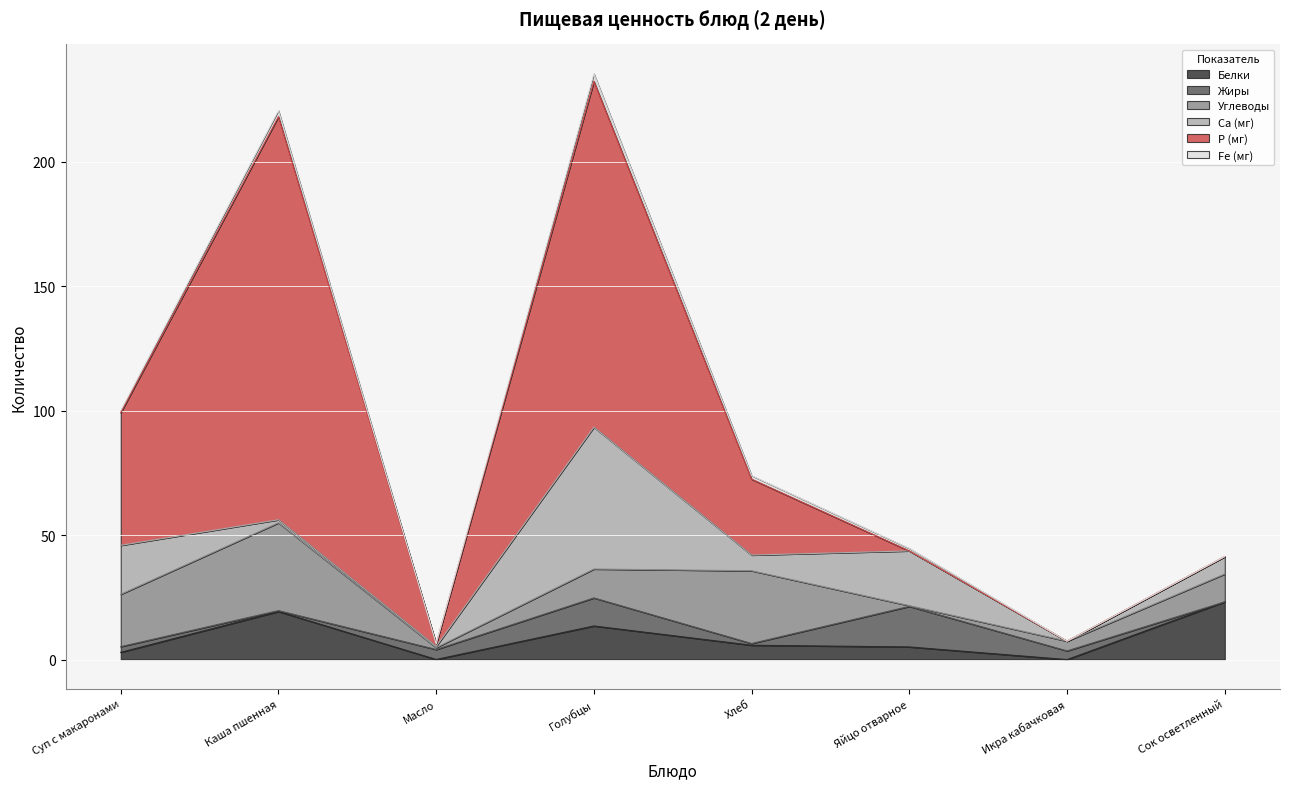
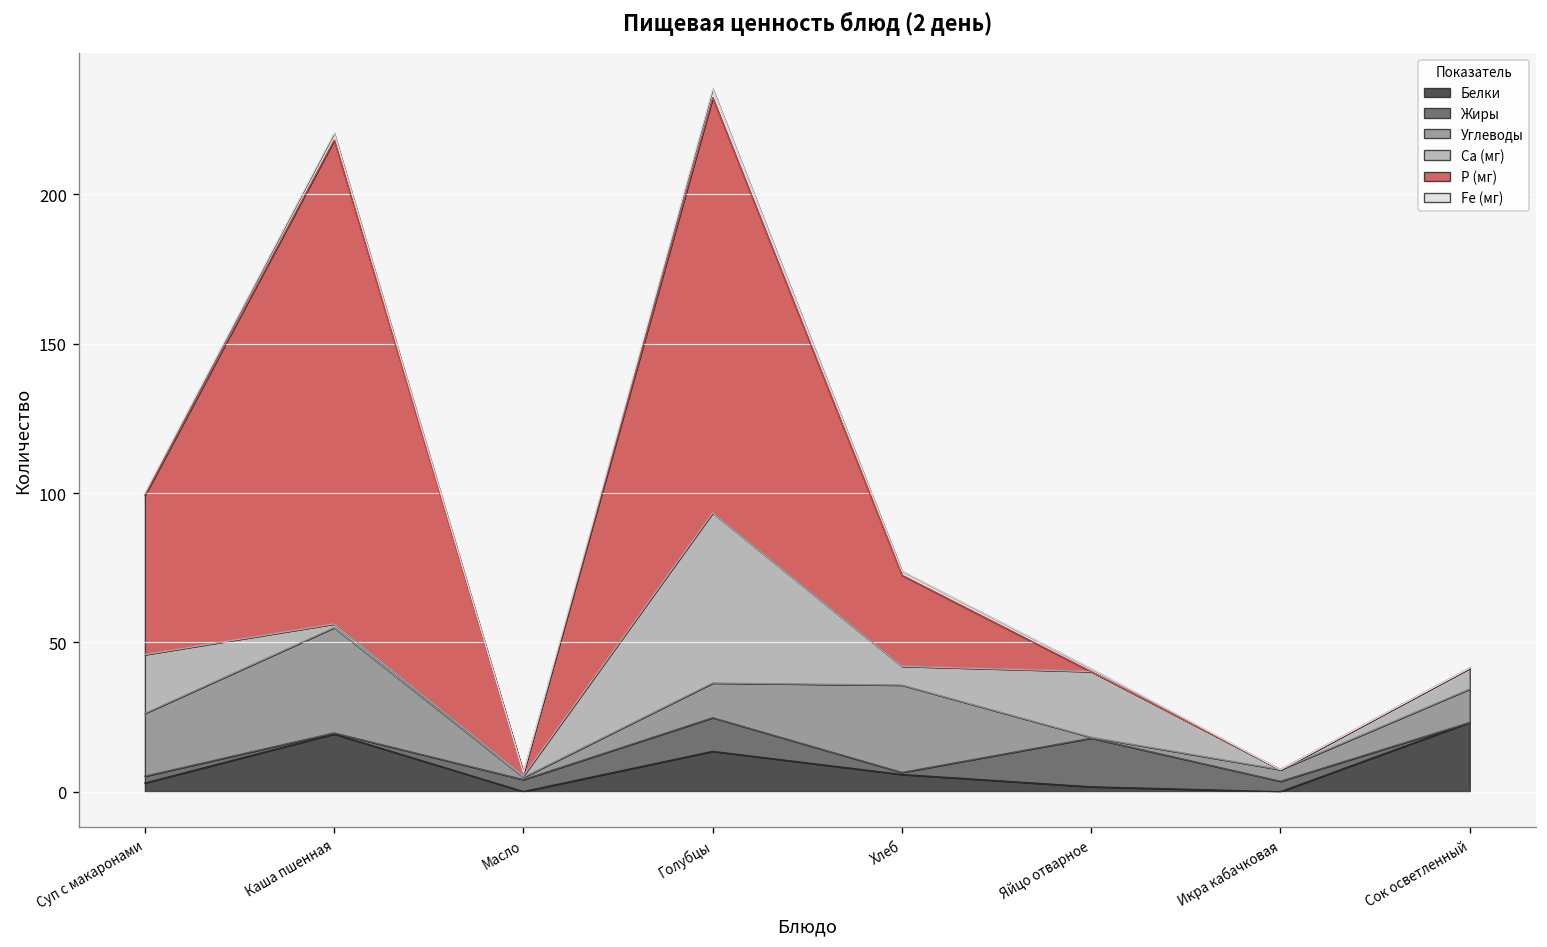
  {
    "Белки": {
      "Суп с макаронами": 3,
      "Масло": 0,
      "Голубцы": 14,
-     "Яйцо отварное": 5,
+     "Яйцо отварное": 2,
      "Икра кабачковая": 0
    },
    "Жиры": {
      "Суп с макаронами": 2,
      "Голубцы": 11,
      "Икра кабачковая": 4
    },
    "Р (мг)": {
      "Каша пшенная": 162,
      "Голубцы": 139,
      "Хлеб": 31
    },
    "Fe (мг)": {
      "Каша пшенная": 2,
      "Голубцы": 3,
      "Хлеб": 1
    }
  }
